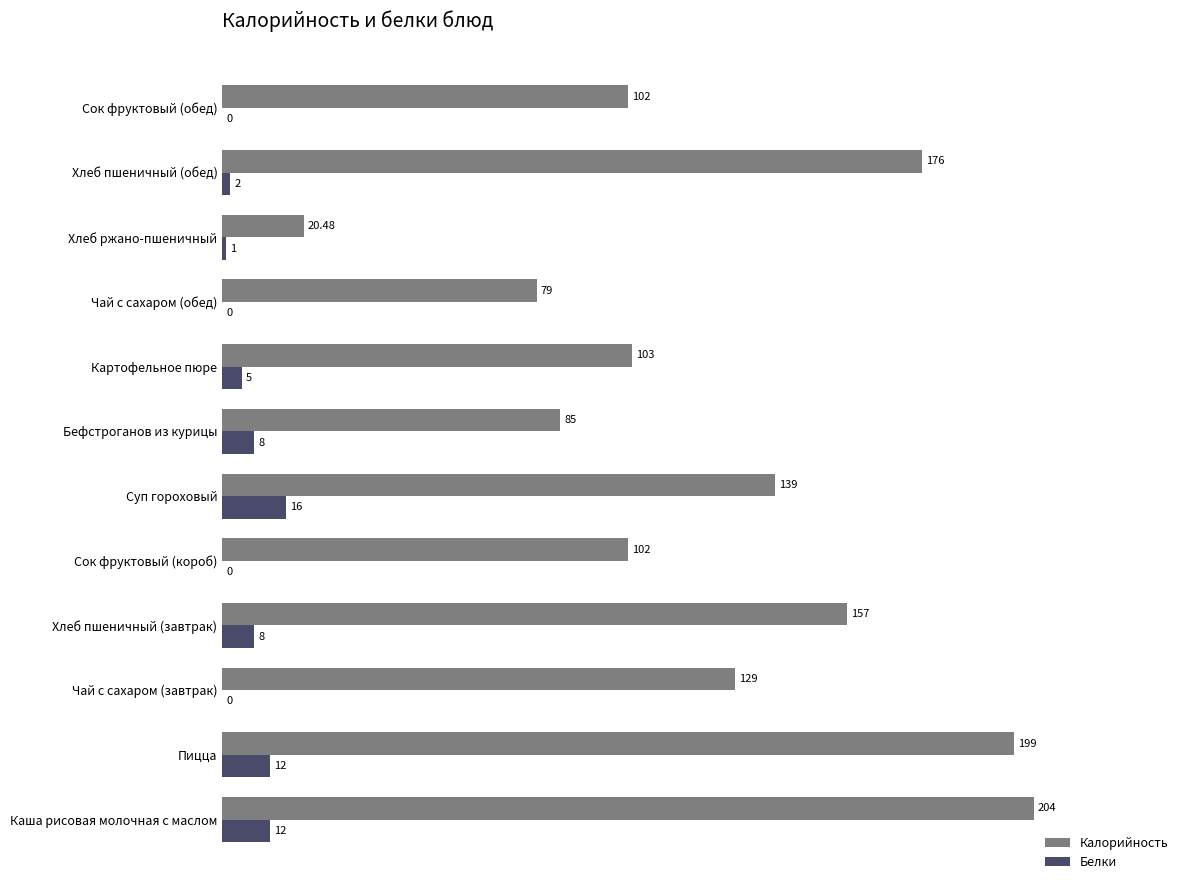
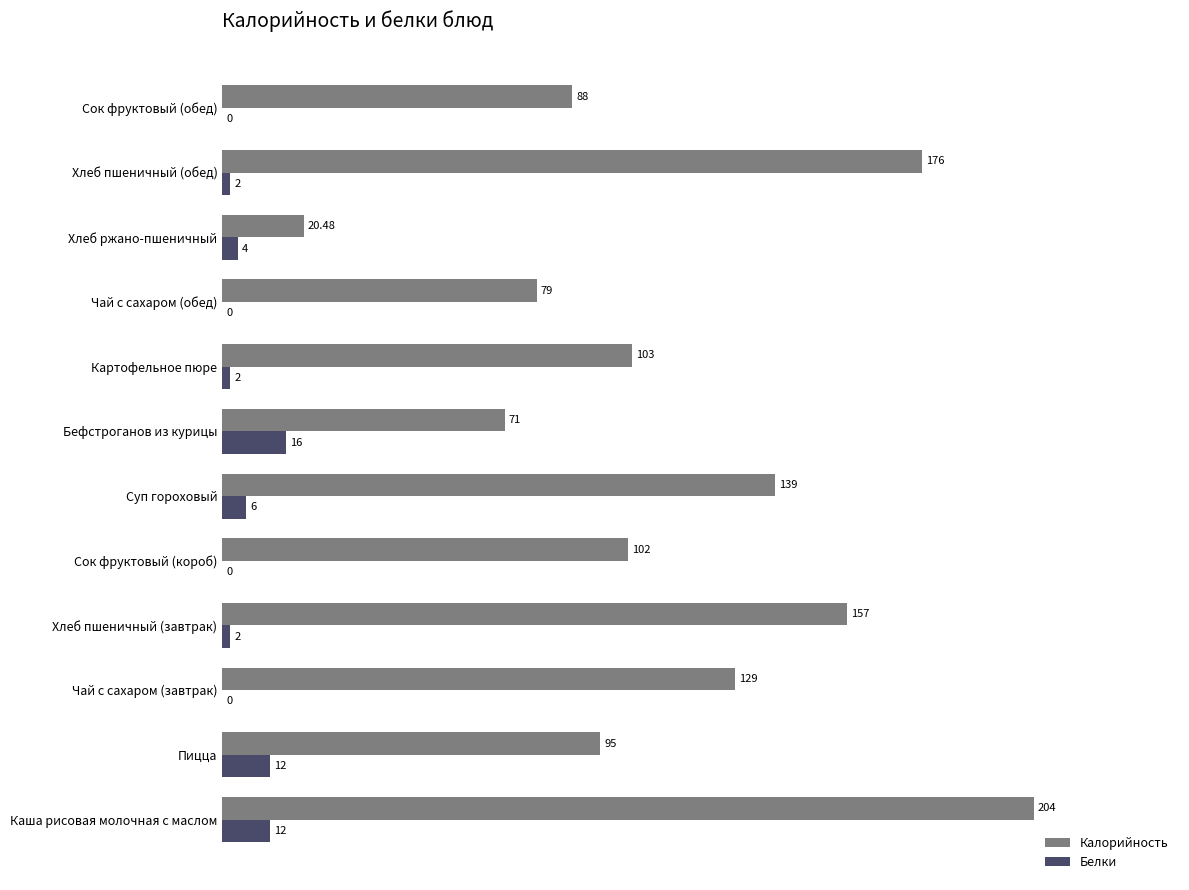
  {
    "Калорийность": {
-     "Сок фруктовый (обед)": 102,
+     "Сок фруктовый (обед)": 88,
      "Хлеб пшеничный (обед)": 176,
      "Хлеб ржано-пшеничный": 20.48,
      "Чай с сахаром (обед)": 79,
      "Картофельное пюре": 103,
-     "Бефстроганов из курицы": 85,
+     "Бефстроганов из курицы": 71,
      "Суп гороховый": 139,
      "Сок фруктовый (короб)": 102,
      "Хлеб пшеничный (завтрак)": 157,
      "Чай с сахаром (завтрак)": 129,
-     "Пицца": 199,
+     "Пицца": 95,
      "Каша рисовая молочная с маслом": 204
    },
    "Белки": {
      "Сок фруктовый (обед)": 0,
      "Хлеб пшеничный (обед)": 2,
-     "Хлеб ржано-пшеничный": 1,
+     "Хлеб ржано-пшеничный": 4,
      "Чай с сахаром (обед)": 0,
-     "Картофельное пюре": 5,
-     "Бефстроганов из курицы": 8,
-     "Суп гороховый": 16,
+     "Картофельное пюре": 2,
+     "Бефстроганов из курицы": 16,
+     "Суп гороховый": 6,
      "Сок фруктовый (короб)": 0,
-     "Хлеб пшеничный (завтрак)": 8,
+     "Хлеб пшеничный (завтрак)": 2,
      "Чай с сахаром (завтрак)": 0,
      "Пицца": 12,
      "Каша рисовая молочная с маслом": 12
    }
  }
